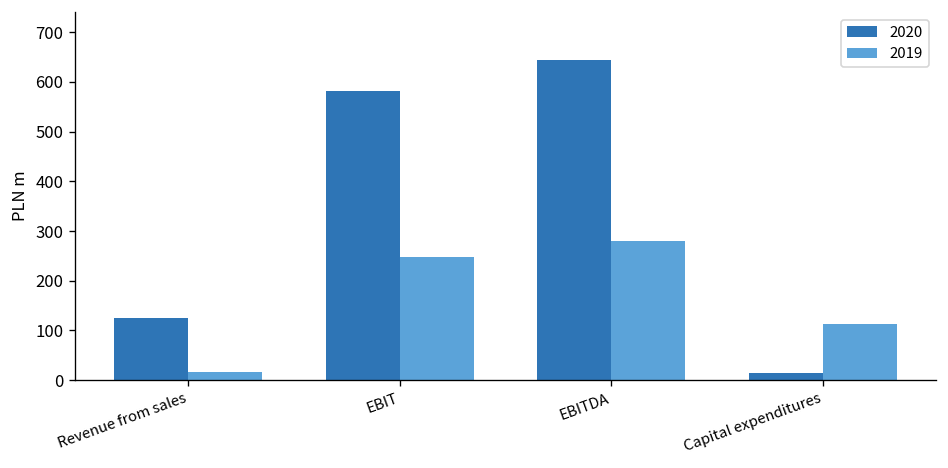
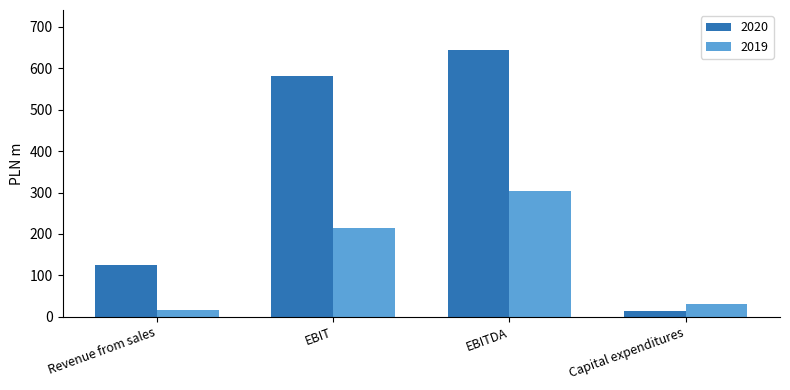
  {
    "2020": {
      "Revenue from sales": 120,
      "EBIT": 580,
      "EBITDA": 640,
      "Capital expenditures": 20
    },
    "2019": {
      "Revenue from sales": 20,
-     "EBIT": 250,
-     "EBITDA": 280,
-     "Capital expenditures": 110
+     "EBIT": 210,
+     "EBITDA": 300,
+     "Capital expenditures": 30
    }
  }
